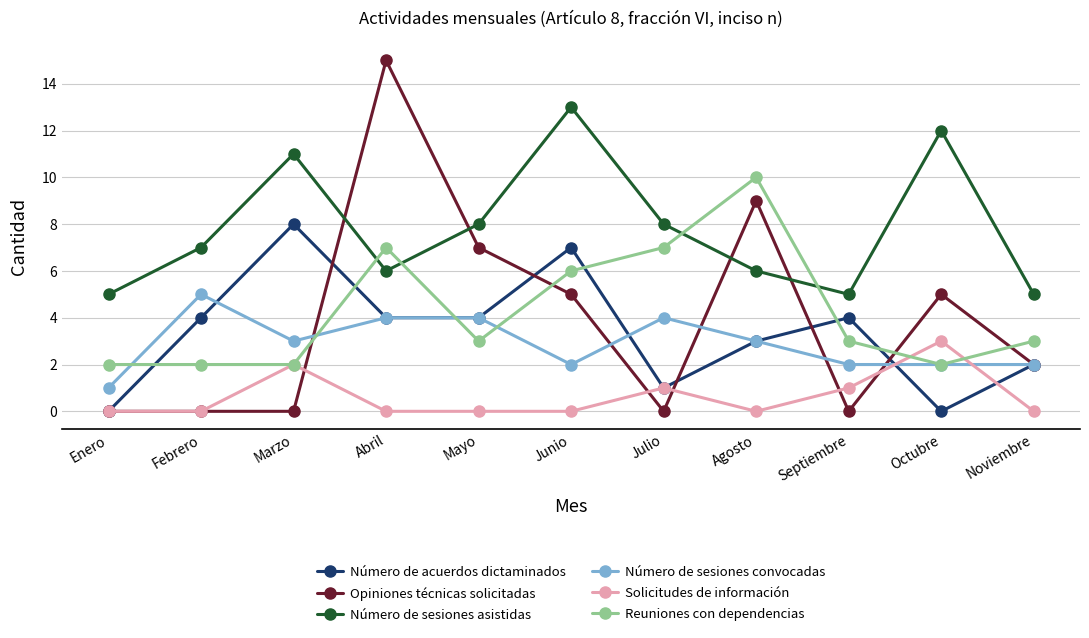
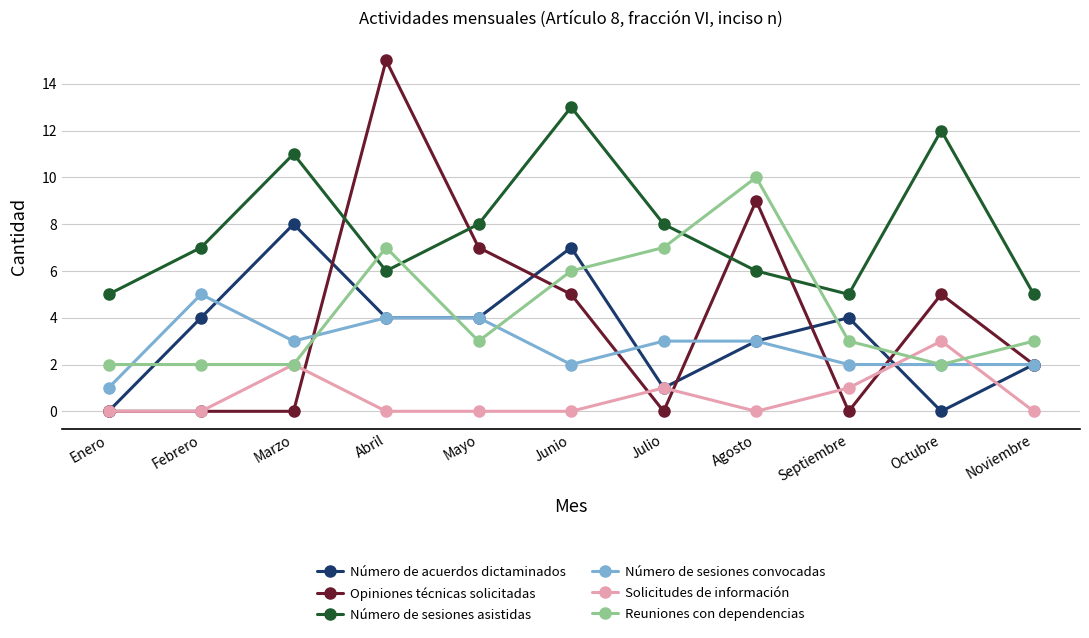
  {
    "Número de acuerdos dictaminados": {
      "Febrero": 4,
      "Marzo": 8,
      "Junio": 7,
      "Septiembre": 4,
      "Octubre": 0
    },
    "Opiniones técnicas solicitadas": {
      "Marzo": 0,
      "Abril": 15,
      "Mayo": 7,
      "Junio": 5,
      "Julio": 0,
      "Agosto": 9,
      "Septiembre": 0,
      "Octubre": 5
    },
    "Número de sesiones asistidas": {
      "Enero": 5,
      "Febrero": 7,
      "Marzo": 11,
      "Abril": 6,
      "Mayo": 8,
      "Junio": 13,
      "Julio": 8,
      "Agosto": 6,
      "Septiembre": 5,
      "Octubre": 12,
      "Noviembre": 5
    },
    "Número de sesiones convocadas": {
      "Enero": 1,
      "Febrero": 5,
      "Marzo": 3,
      "Junio": 2,
-     "Julio": 4,
+     "Julio": 3,
      "Septiembre": 2
    },
    "Solicitudes de información": {
      "Abril": 0,
      "Mayo": 0,
      "Junio": 0,
      "Agosto": 0,
      "Septiembre": 1,
      "Octubre": 3,
      "Noviembre": 0
    },
    "Reuniones con dependencias": {
      "Enero": 2,
      "Febrero": 2,
      "Abril": 7,
      "Mayo": 3,
      "Junio": 6,
      "Julio": 7,
      "Agosto": 10,
      "Septiembre": 3,
      "Noviembre": 3
    }
  }
